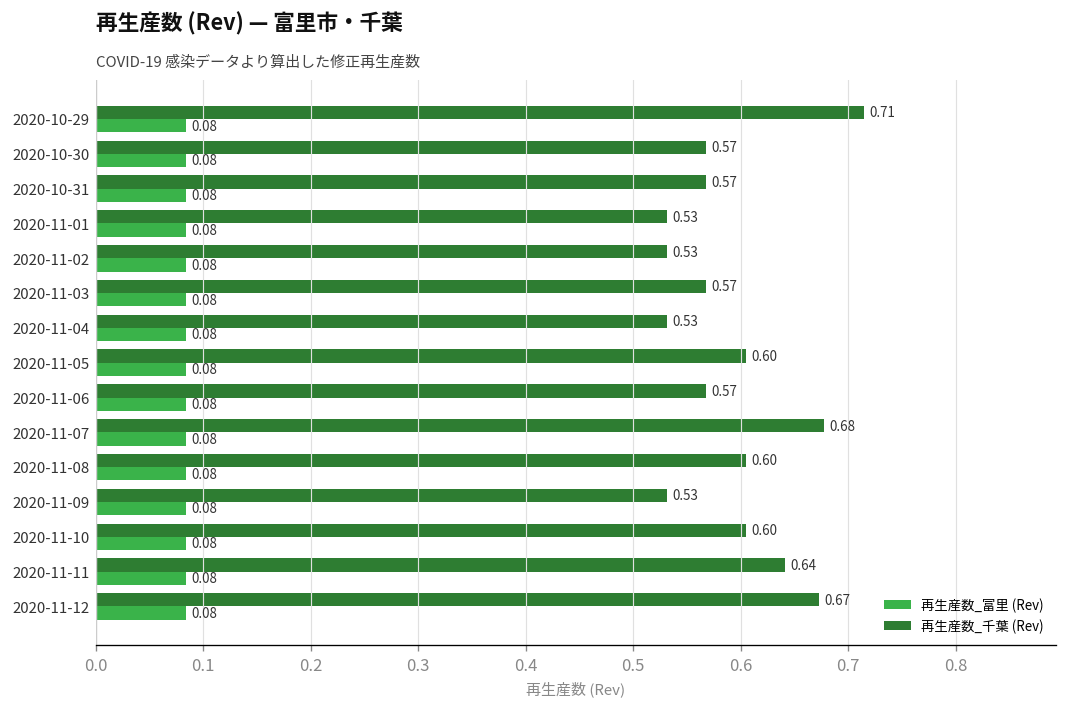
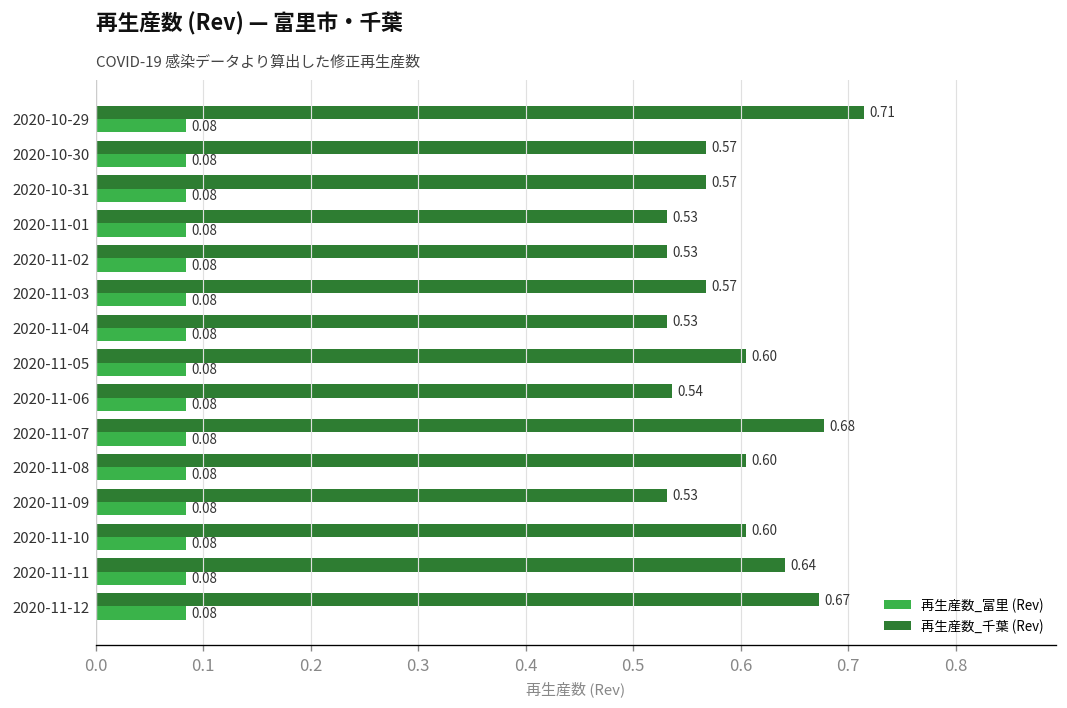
  {
    "再生産数_富里 (Rev)": {
      "2020-10-29": 0.08,
      "2020-10-30": 0.08,
      "2020-10-31": 0.08,
      "2020-11-01": 0.08,
      "2020-11-02": 0.08,
      "2020-11-03": 0.08,
      "2020-11-04": 0.08,
      "2020-11-05": 0.08,
      "2020-11-06": 0.08,
      "2020-11-07": 0.08,
      "2020-11-08": 0.08,
      "2020-11-09": 0.08,
      "2020-11-10": 0.08,
      "2020-11-11": 0.08,
      "2020-11-12": 0.08
    },
    "再生産数_千葉 (Rev)": {
      "2020-10-29": 0.71,
      "2020-10-30": 0.57,
      "2020-10-31": 0.57,
      "2020-11-01": 0.53,
      "2020-11-02": 0.53,
      "2020-11-03": 0.57,
      "2020-11-04": 0.53,
      "2020-11-05": 0.60,
-     "2020-11-06": 0.57,
+     "2020-11-06": 0.54,
      "2020-11-07": 0.68,
      "2020-11-08": 0.60,
      "2020-11-09": 0.53,
      "2020-11-10": 0.60,
      "2020-11-11": 0.64,
      "2020-11-12": 0.67
    }
  }
